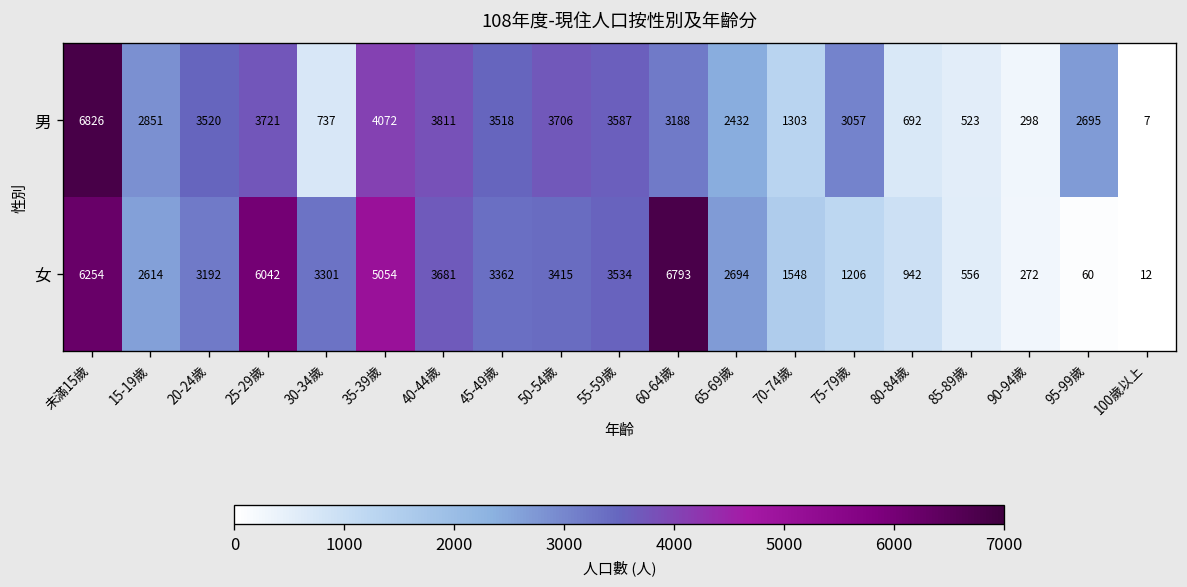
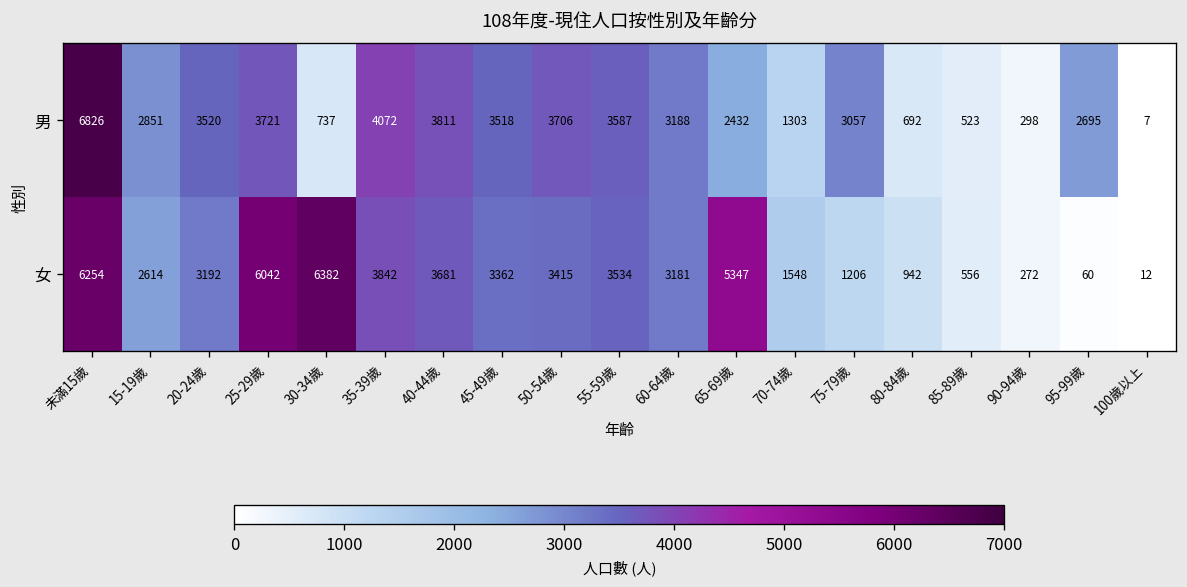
  {
    "男": {
      "未滿15歲": 6826,
      "15-19歲": 2851,
      "20-24歲": 3520,
      "25-29歲": 3721,
      "30-34歲": 737,
      "35-39歲": 4072,
      "40-44歲": 3811,
      "45-49歲": 3518,
      "50-54歲": 3706,
      "55-59歲": 3587,
      "60-64歲": 3188,
      "65-69歲": 2432,
      "70-74歲": 1303,
      "75-79歲": 3057,
      "80-84歲": 692,
      "85-89歲": 523,
      "90-94歲": 298,
      "95-99歲": 2695,
      "100歲以上": 7
    },
    "女": {
      "未滿15歲": 6254,
      "15-19歲": 2614,
      "20-24歲": 3192,
      "25-29歲": 6042,
-     "30-34歲": 3301,
-     "35-39歲": 5054,
+     "30-34歲": 6382,
+     "35-39歲": 3842,
      "40-44歲": 3681,
      "45-49歲": 3362,
      "50-54歲": 3415,
      "55-59歲": 3534,
-     "60-64歲": 6793,
-     "65-69歲": 2694,
+     "60-64歲": 3181,
+     "65-69歲": 5347,
      "70-74歲": 1548,
      "75-79歲": 1206,
      "80-84歲": 942,
      "85-89歲": 556,
      "90-94歲": 272,
      "95-99歲": 60,
      "100歲以上": 12
    }
  }
